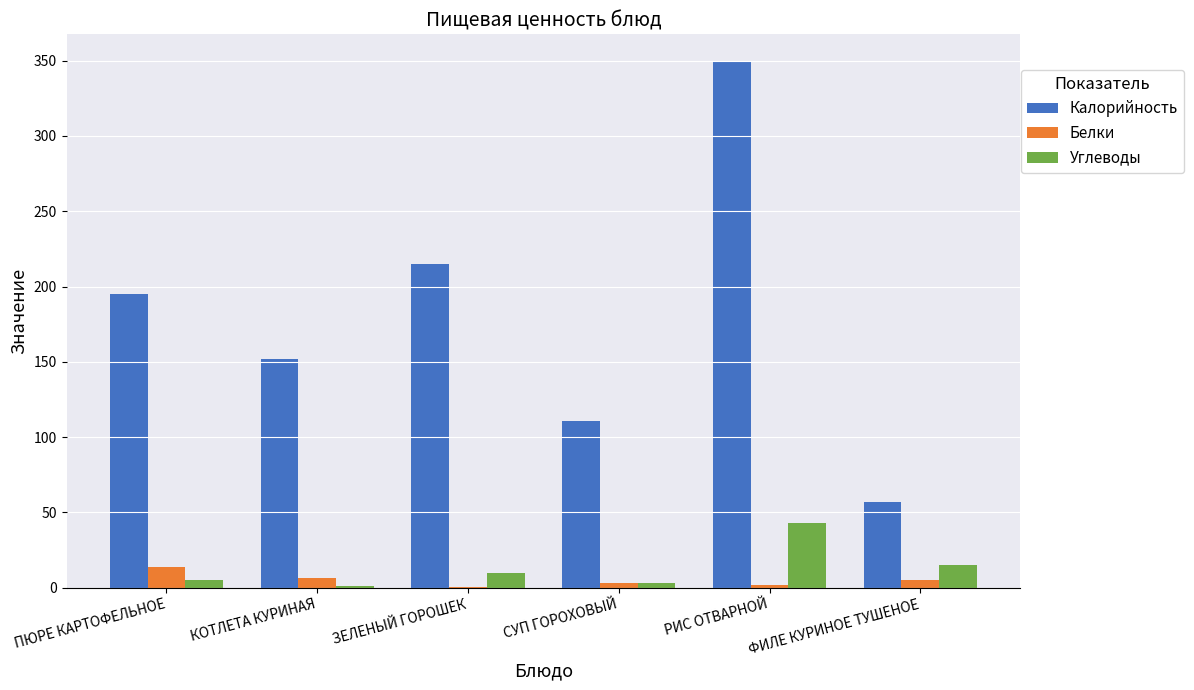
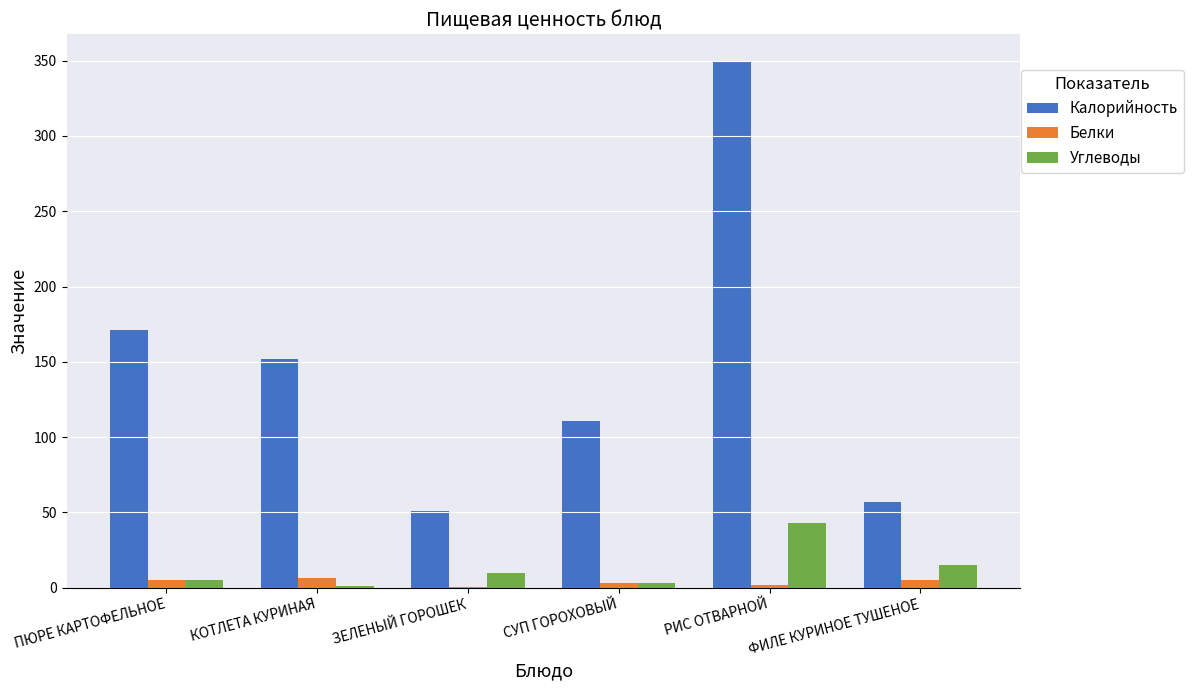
  {
    "Калорийность": {
-     "ПЮРЕ КАРТОФЕЛЬНОЕ": 195,
+     "ПЮРЕ КАРТОФЕЛЬНОЕ": 171,
      "КОТЛЕТА КУРИНАЯ": 152,
-     "ЗЕЛЕНЫЙ ГОРОШЕК": 215,
+     "ЗЕЛЕНЫЙ ГОРОШЕК": 51,
      "СУП ГОРОХОВЫЙ": 111,
      "РИС ОТВАРНОЙ": 350,
      "ФИЛЕ КУРИНОЕ ТУШЕНОЕ": 57
    },
    "Белки": {
-     "ПЮРЕ КАРТОФЕЛЬНОЕ": 14,
+     "ПЮРЕ КАРТОФЕЛЬНОЕ": 5,
      "КОТЛЕТА КУРИНАЯ": 6,
      "СУП ГОРОХОВЫЙ": 3,
      "РИС ОТВАРНОЙ": 2,
      "ФИЛЕ КУРИНОЕ ТУШЕНОЕ": 5
    },
    "Углеводы": {
      "ПЮРЕ КАРТОФЕЛЬНОЕ": 5,
      "ЗЕЛЕНЫЙ ГОРОШЕК": 10,
      "СУП ГОРОХОВЫЙ": 3,
      "РИС ОТВАРНОЙ": 43,
      "ФИЛЕ КУРИНОЕ ТУШЕНОЕ": 15
    }
  }
